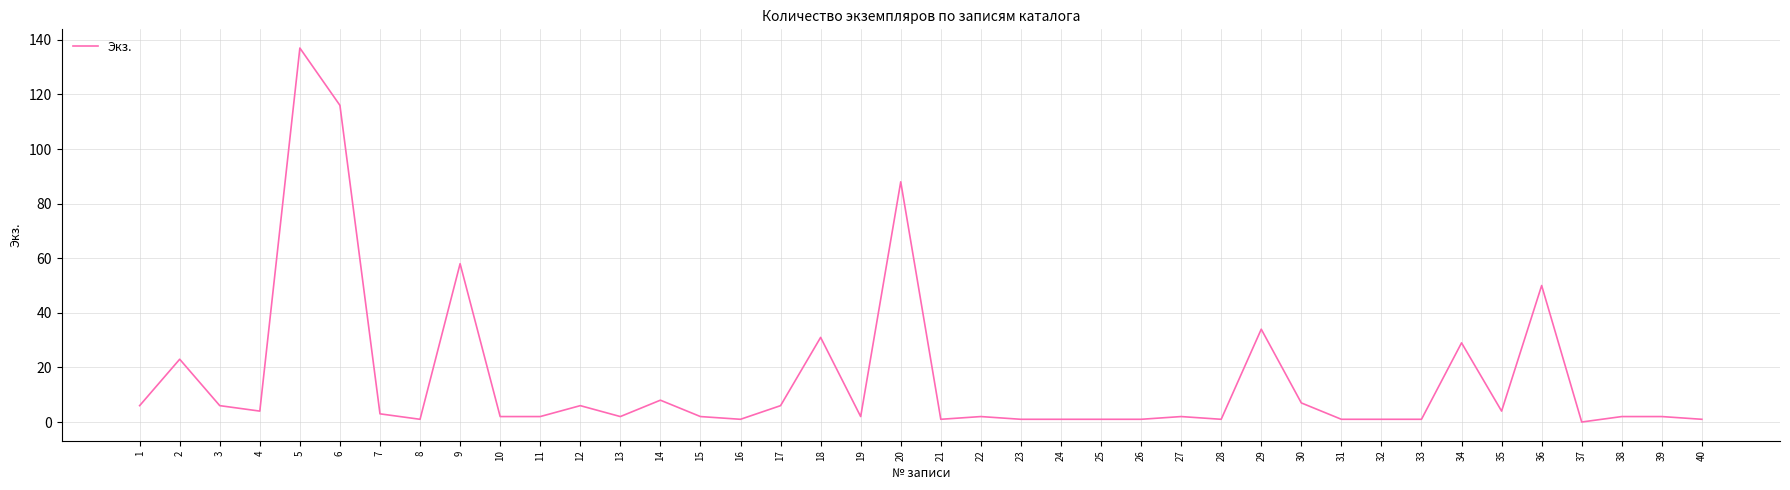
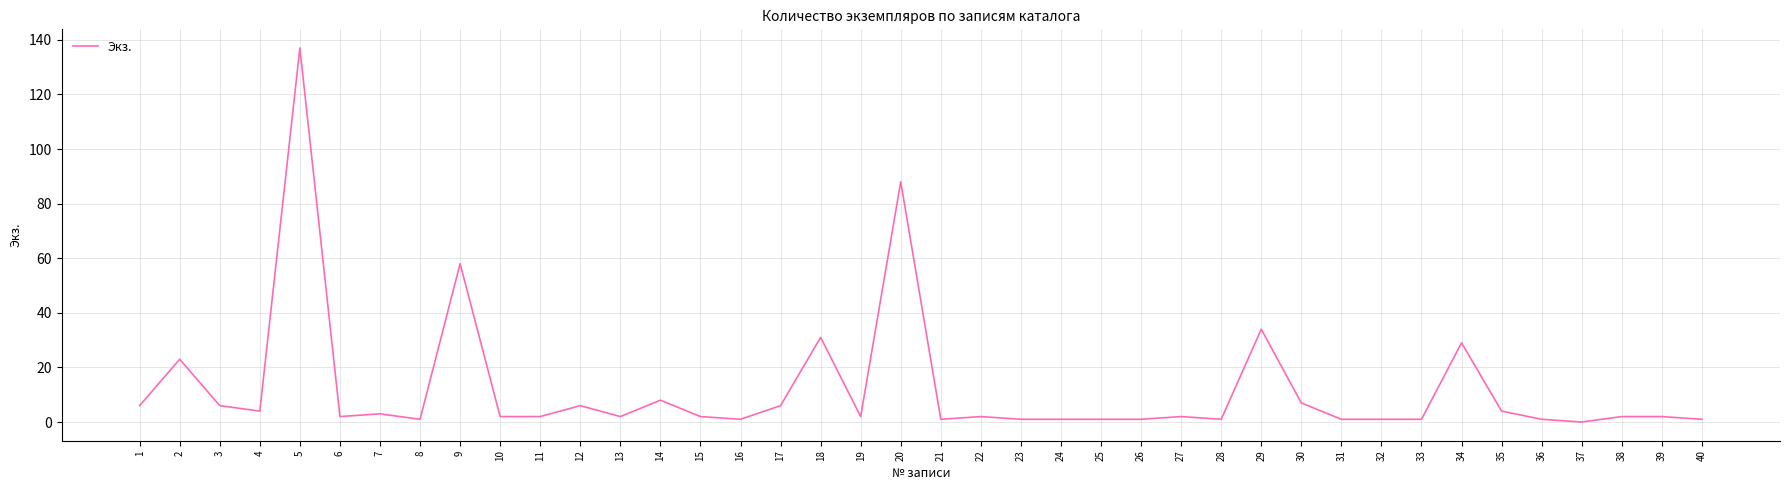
  {
    "1": 6,
    "2": 23,
    "3": 6,
    "4": 4,
    "5": 137,
-   "6": 116,
+   "6": 2,
    "7": 3,
    "8": 1,
    "9": 58,
    "10": 2,
    "11": 2,
    "12": 6,
    "13": 2,
    "14": 8,
    "15": 2,
    "16": 1,
    "17": 6,
    "18": 31,
    "19": 2,
    "20": 88,
    "21": 1,
    "22": 2,
    "23": 1,
    "24": 1,
    "25": 1,
    "26": 1,
    "27": 2,
    "28": 1,
    "29": 34,
    "30": 7,
    "31": 1,
    "32": 1,
    "33": 1,
    "34": 29,
    "35": 4,
-   "36": 50,
+   "36": 1,
    "37": 0,
    "38": 2,
    "39": 2,
    "40": 1
  }
